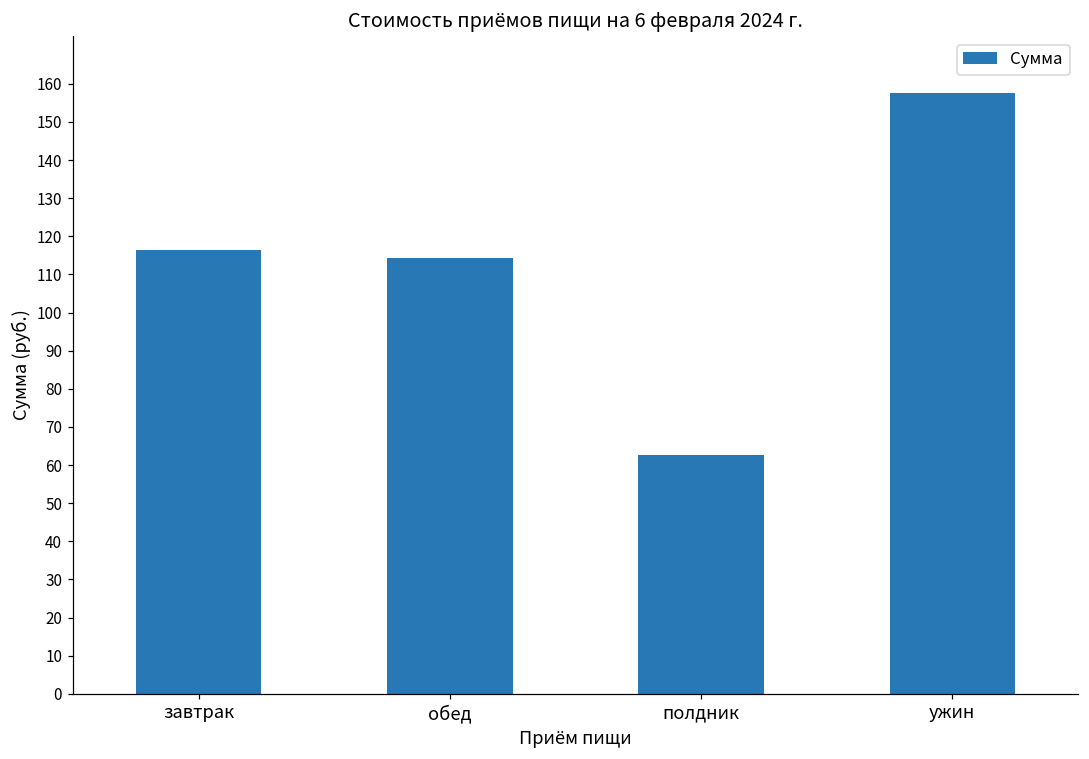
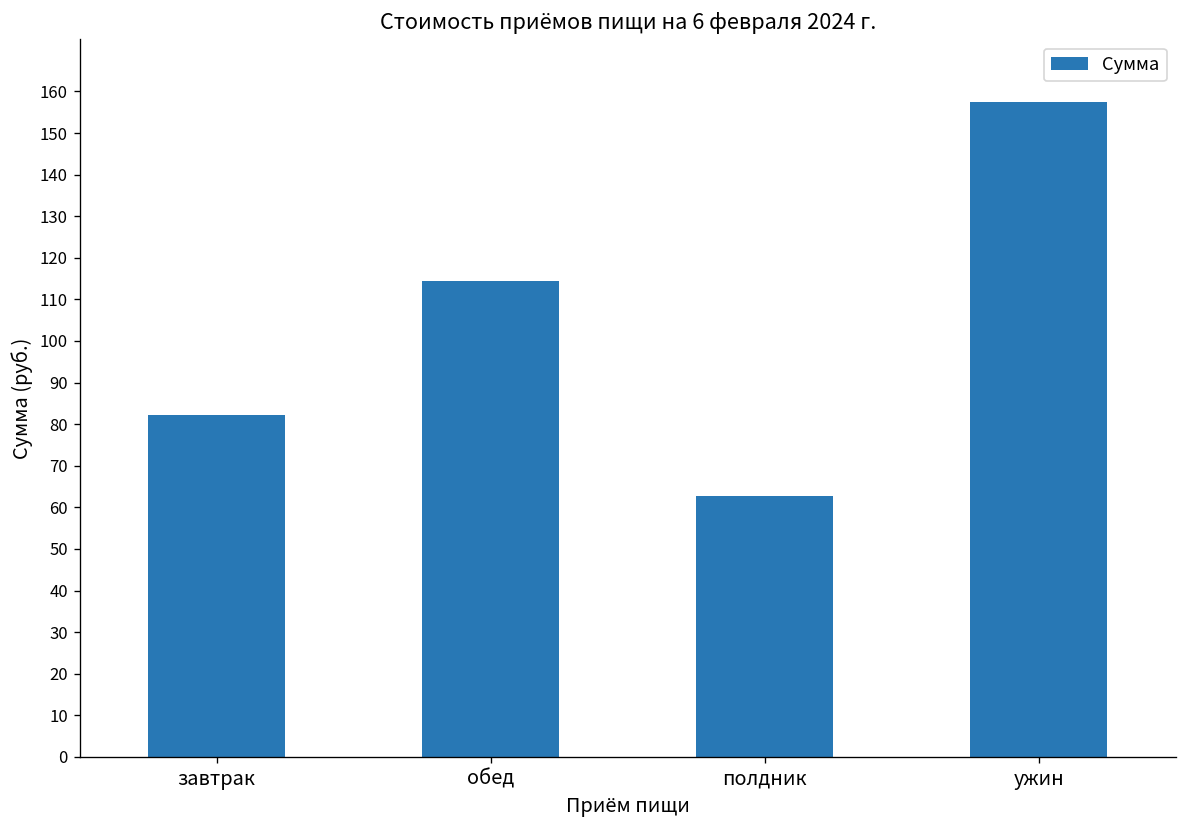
  {
-   "завтрак": 117,
+   "завтрак": 82,
    "обед": 114,
    "полдник": 63,
    "ужин": 158
  }
